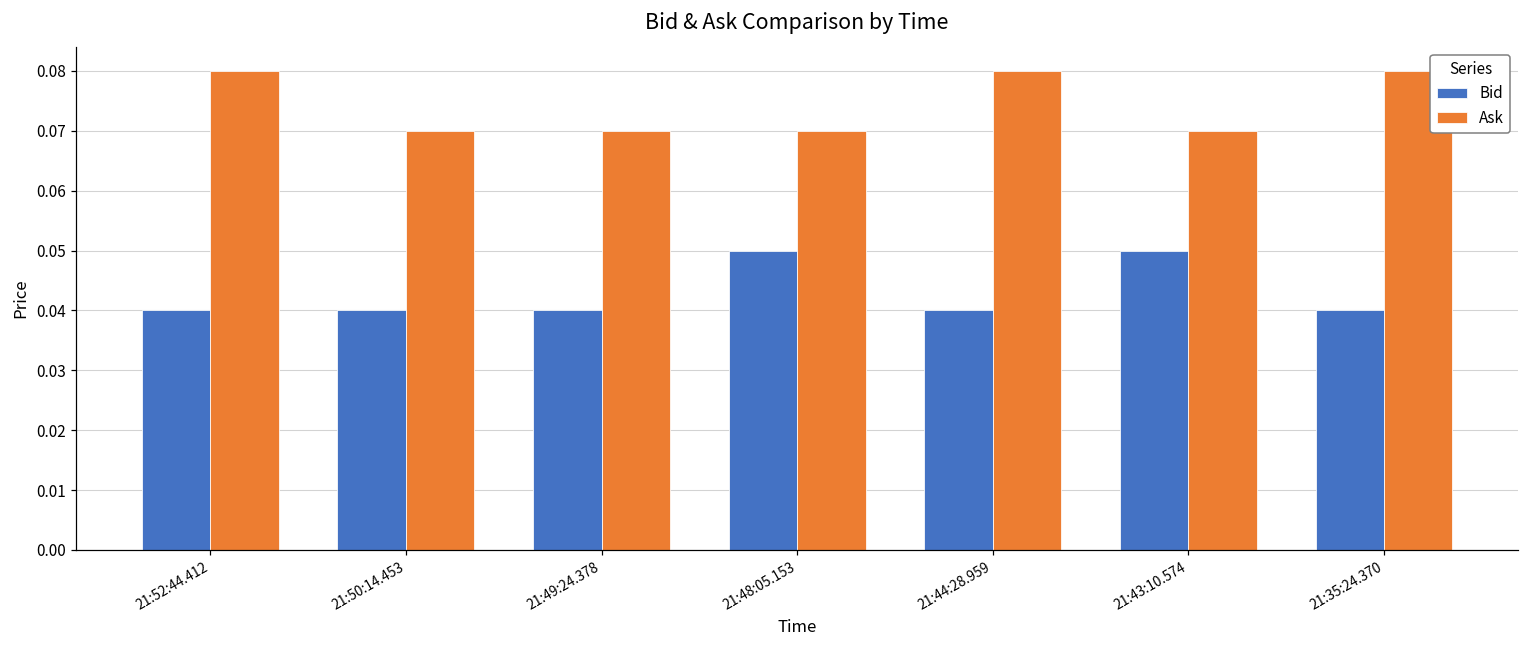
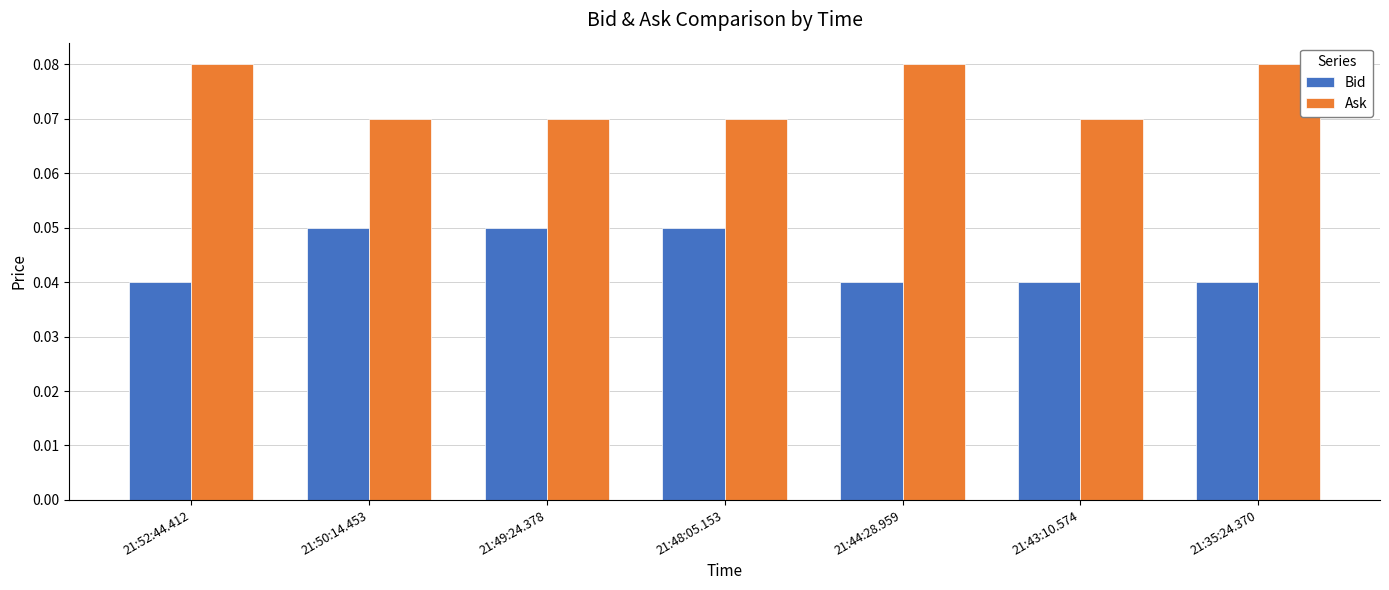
  {
    "Bid": {
      "21:52:44.412": 0.04,
-     "21:50:14.453": 0.04,
-     "21:49:24.378": 0.04,
+     "21:50:14.453": 0.05,
+     "21:49:24.378": 0.05,
      "21:48:05.153": 0.05,
      "21:44:28.959": 0.04,
-     "21:43:10.574": 0.05,
+     "21:43:10.574": 0.04,
      "21:35:24.370": 0.04
    },
    "Ask": {
      "21:52:44.412": 0.08,
      "21:50:14.453": 0.07,
      "21:49:24.378": 0.07,
      "21:48:05.153": 0.07,
      "21:44:28.959": 0.08,
      "21:43:10.574": 0.07,
      "21:35:24.370": 0.08
    }
  }
